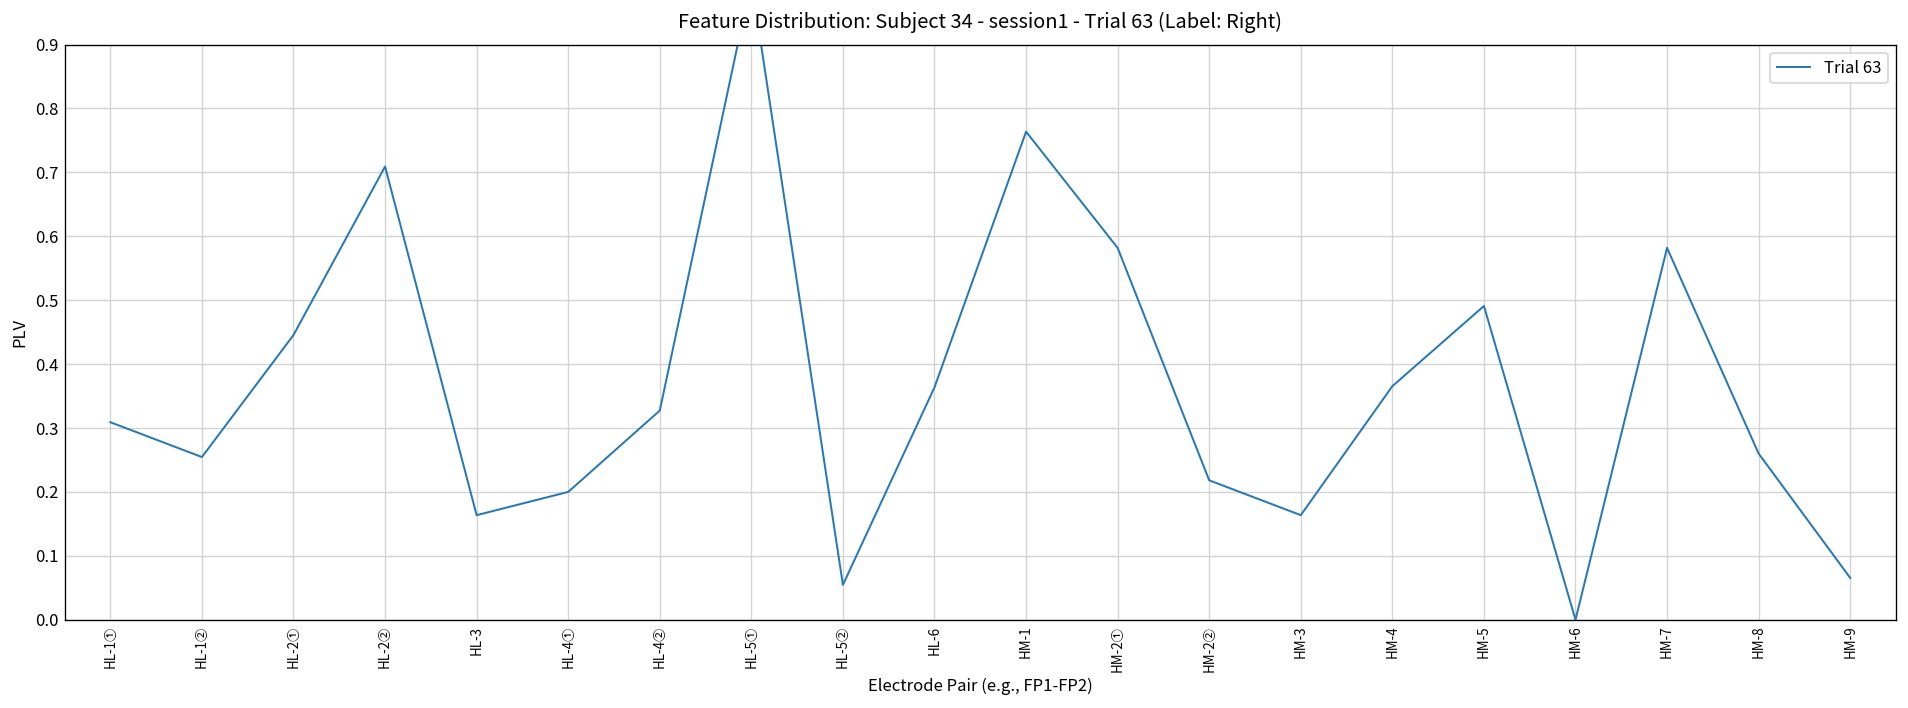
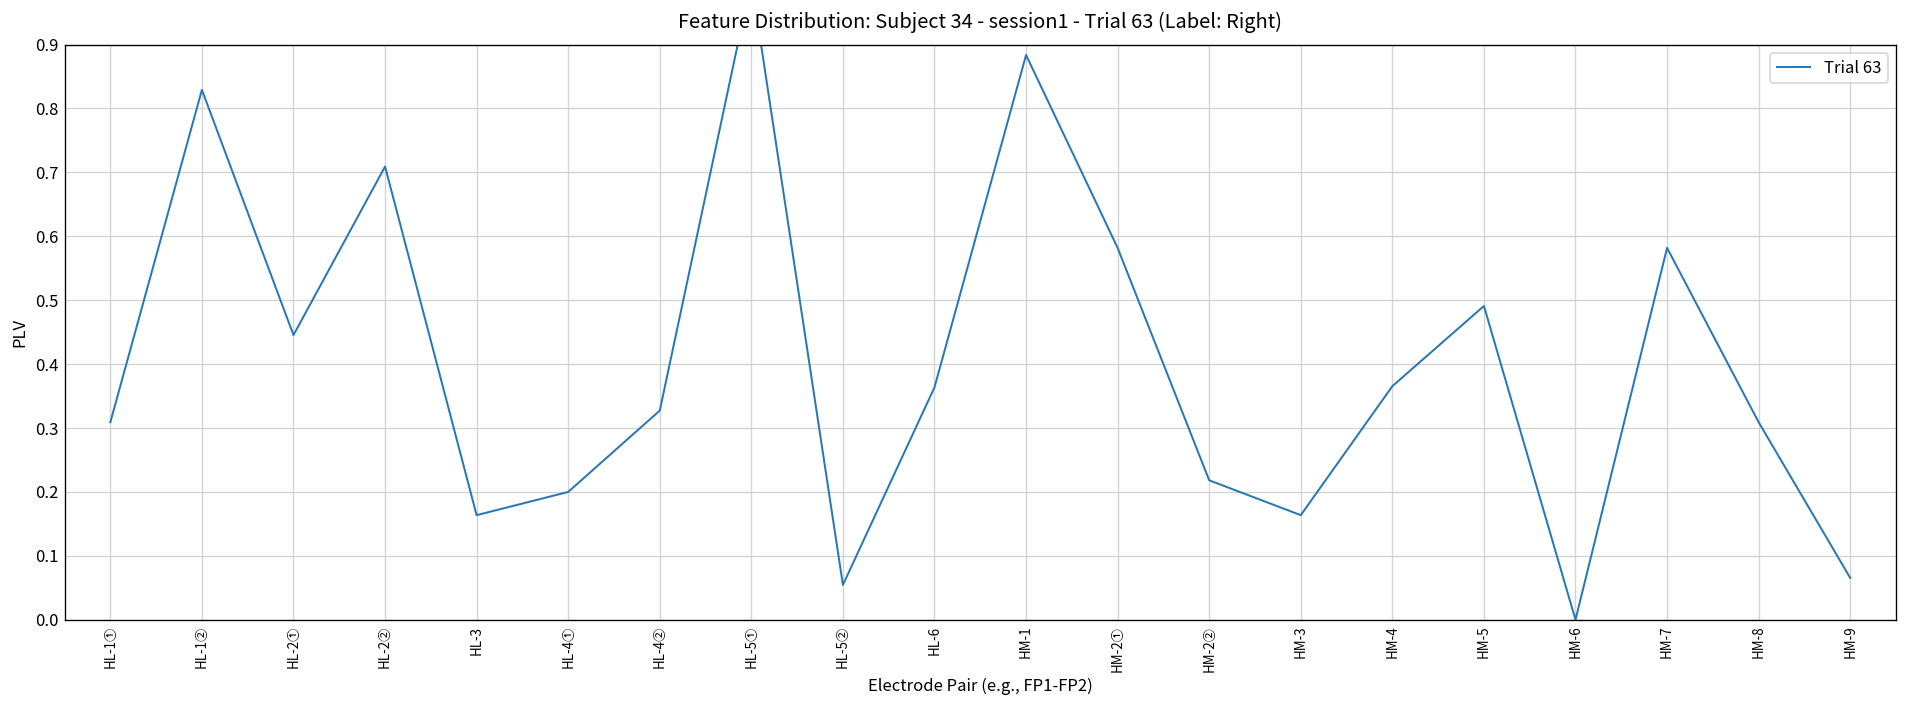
  {
    "HL-1①": 0.31,
-   "HL-1②": 0.25,
+   "HL-1②": 0.83,
    "HL-2①": 0.45,
    "HL-2②": 0.71,
    "HL-3": 0.16,
    "HL-4①": 0.20,
    "HL-4②": 0.33,
    "HL-5②": 0.05,
    "HL-6": 0.36,
-   "HM-1": 0.76,
+   "HM-1": 0.88,
    "HM-2①": 0.58,
    "HM-2②": 0.22,
    "HM-3": 0.16,
    "HM-4": 0.37,
    "HM-5": 0.49,
    "HM-6": 0.00,
    "HM-7": 0.58,
-   "HM-8": 0.26,
+   "HM-8": 0.31,
    "HM-9": 0.07
  }
